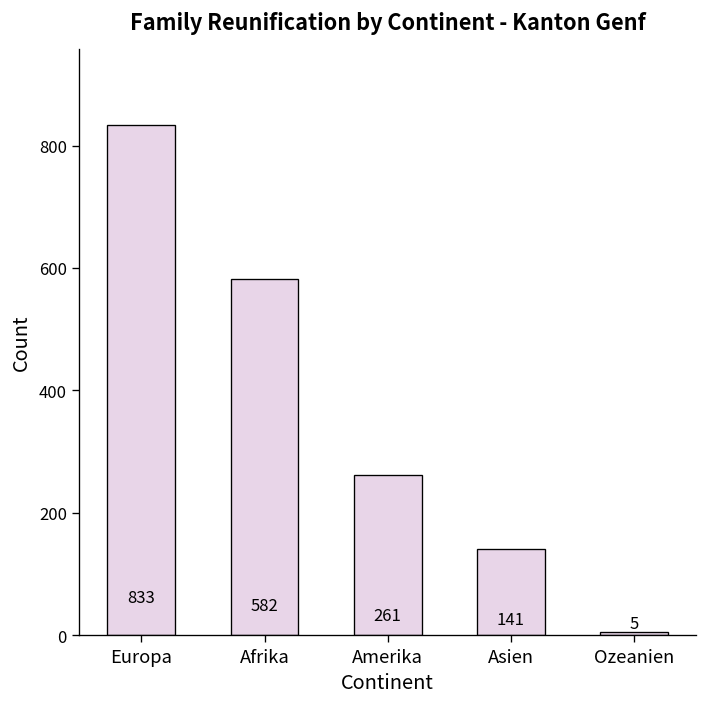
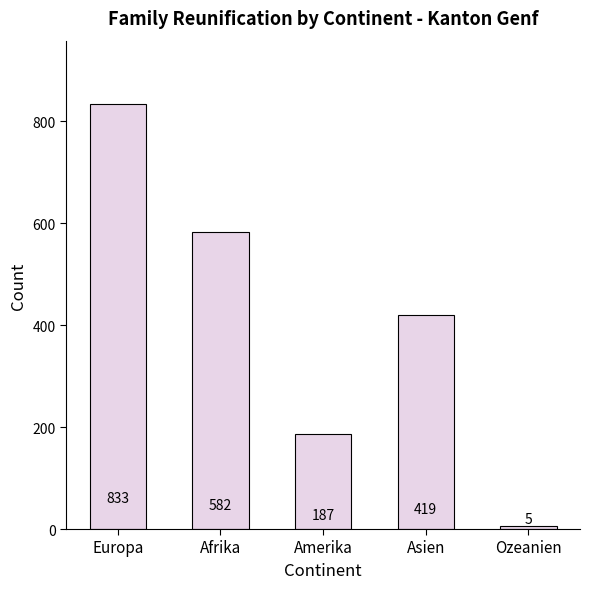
  {
    "Europa": 833,
    "Afrika": 582,
-   "Amerika": 261,
-   "Asien": 141,
+   "Amerika": 187,
+   "Asien": 419,
    "Ozeanien": 5
  }
